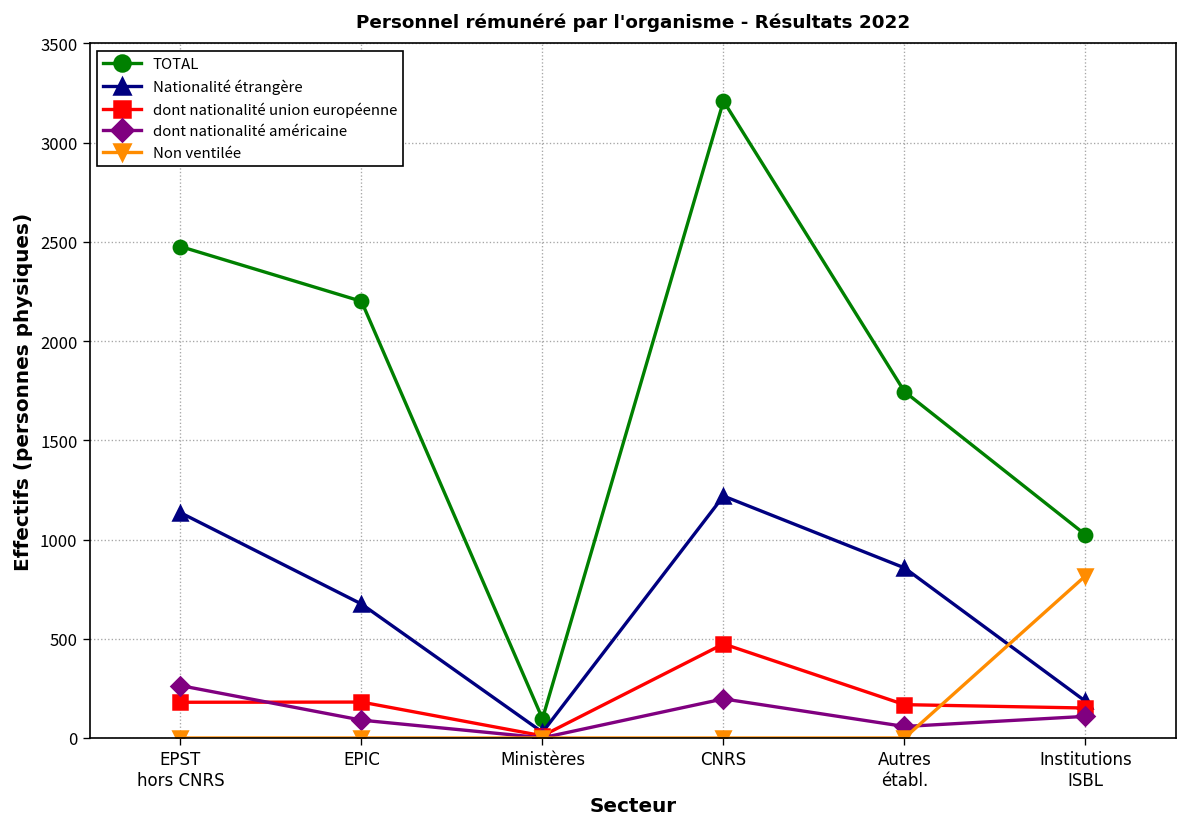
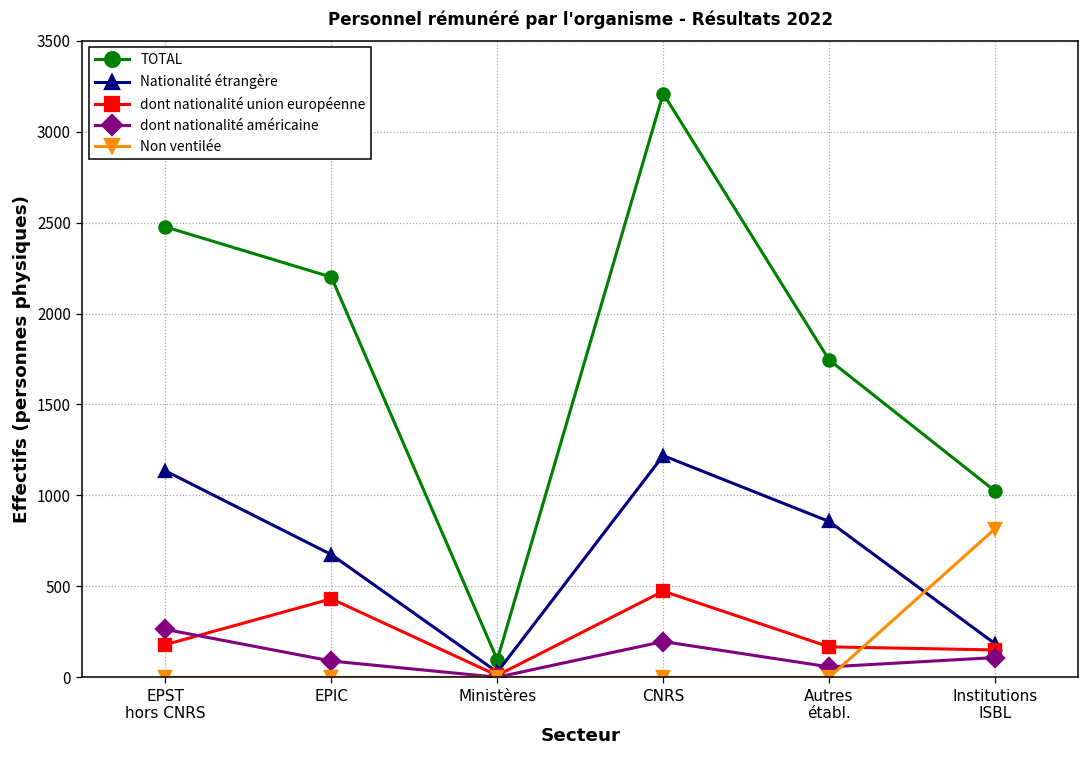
  {
    "TOTAL": {
      "EPST hors CNRS": 2480,
      "EPIC": 2200,
      "Ministères": 100,
      "CNRS": 3210,
      "Autres établ.": 1750,
      "Institutions ISBL": 1020
    },
    "Nationalité étrangère": {
      "EPST hors CNRS": 1140,
      "EPIC": 680,
      "Ministères": 30,
      "CNRS": 1220,
      "Autres établ.": 860,
      "Institutions ISBL": 190
    },
    "dont nationalité union européenne": {
      "EPST hors CNRS": 180,
-     "EPIC": 180,
+     "EPIC": 430,
      "CNRS": 470,
      "Autres établ.": 170,
      "Institutions ISBL": 150
    },
    "dont nationalité américaine": {
      "EPST hors CNRS": 260,
      "EPIC": 90,
      "CNRS": 200,
      "Autres établ.": 60,
      "Institutions ISBL": 110
    },
    "Non ventilée": {
      "EPST hors CNRS": 0,
      "EPIC": 0,
      "CNRS": 0,
      "Autres établ.": 0,
      "Institutions ISBL": 820
    }
  }
